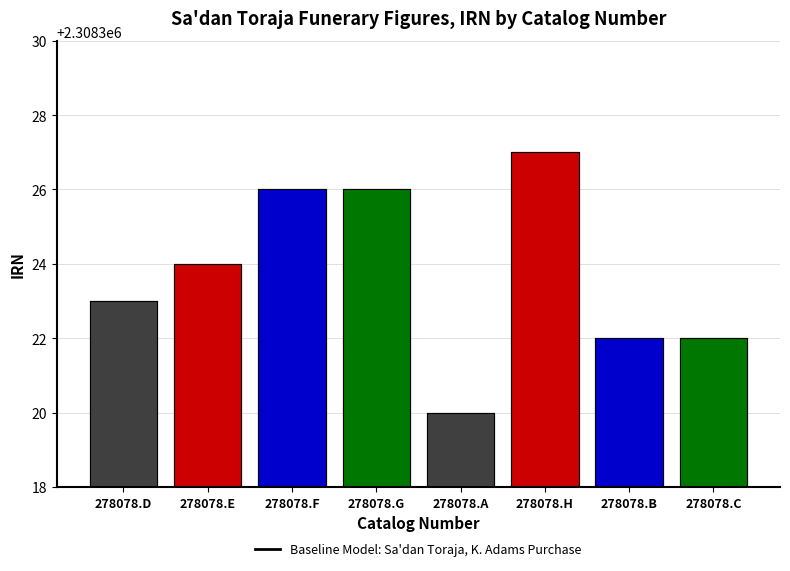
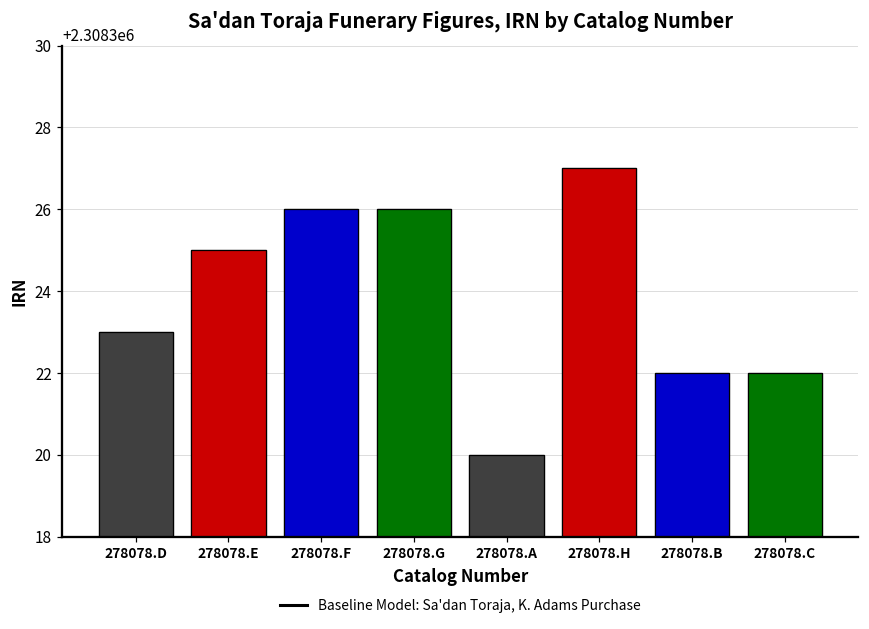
  {
    "278078.D": 2308323,
-   "278078.E": 2308324,
+   "278078.E": 2308325,
    "278078.F": 2308326,
    "278078.G": 2308326,
    "278078.A": 2308320,
    "278078.H": 2308327,
    "278078.B": 2308322,
    "278078.C": 2308322
  }
